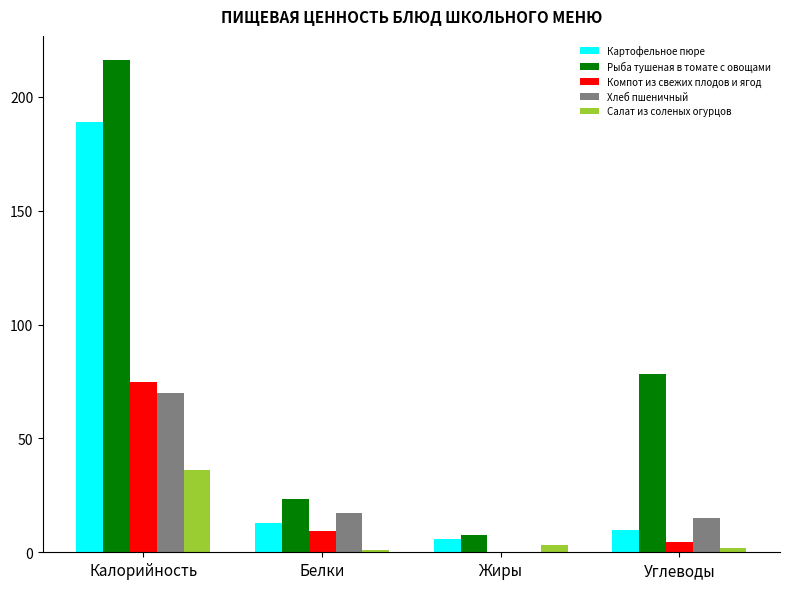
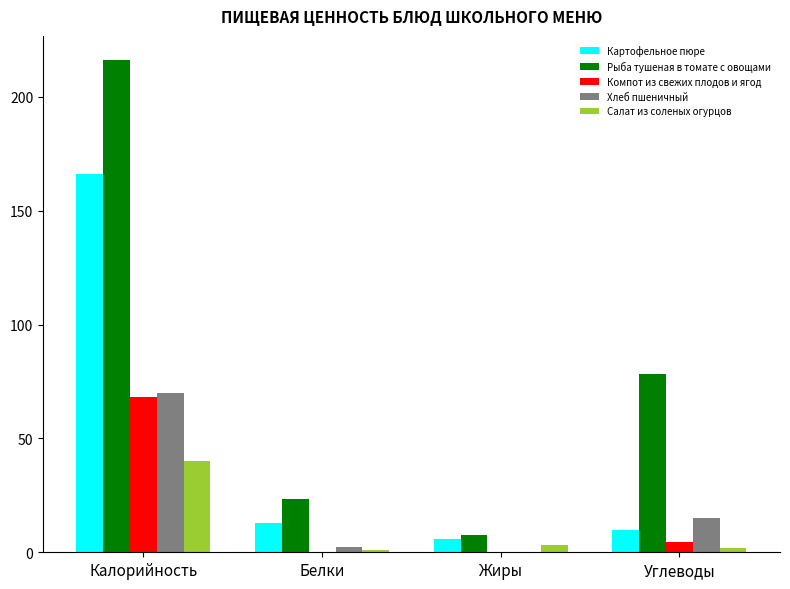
  {
    "Картофельное пюре": {
-     "Калорийность": 189,
+     "Калорийность": 166,
      "Белки": 13,
      "Жиры": 6,
      "Углеводы": 10
    },
    "Рыба тушеная в томате с овощами": {
      "Калорийность": 216,
      "Белки": 23,
      "Жиры": 8,
      "Углеводы": 78
    },
    "Компот из свежих плодов и ягод": {
-     "Калорийность": 75,
-     "Белки": 9,
+     "Калорийность": 68,
+     "Белки": 0,
      "Углеводы": 5
    },
    "Хлеб пшеничный": {
      "Калорийность": 70,
-     "Белки": 17,
+     "Белки": 2,
      "Жиры": 0,
      "Углеводы": 15
    },
    "Салат из соленых огурцов": {
-     "Калорийность": 36,
+     "Калорийность": 40,
      "Жиры": 3,
      "Углеводы": 2
    }
  }
